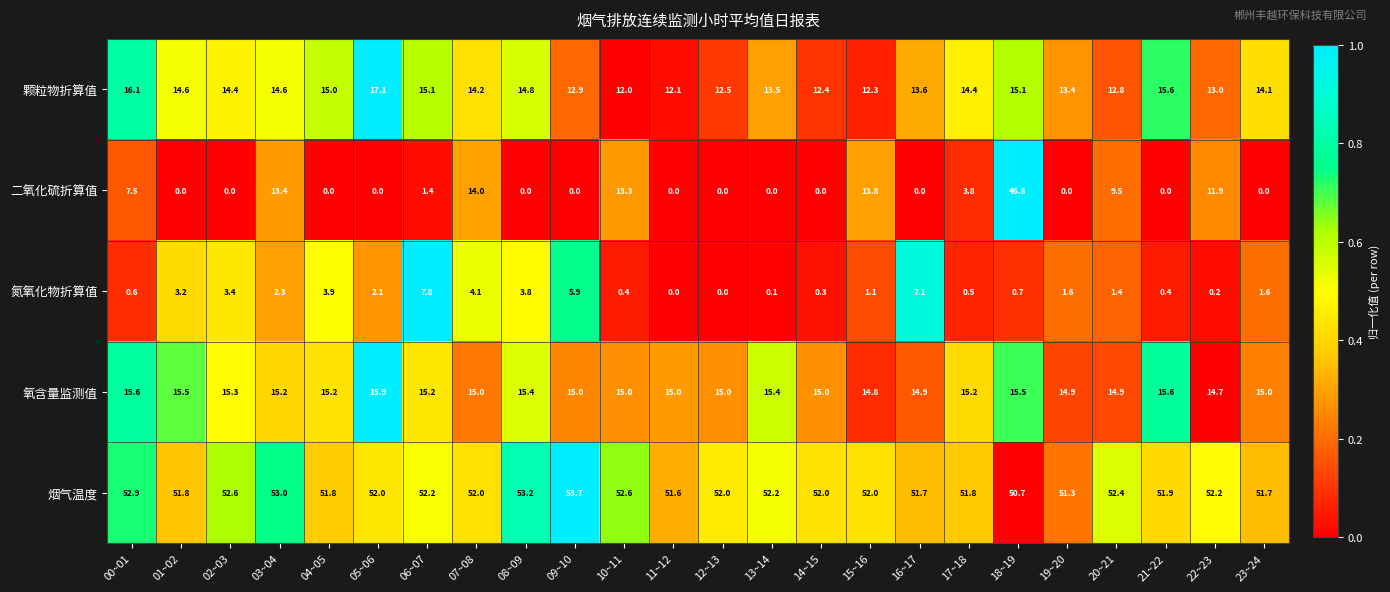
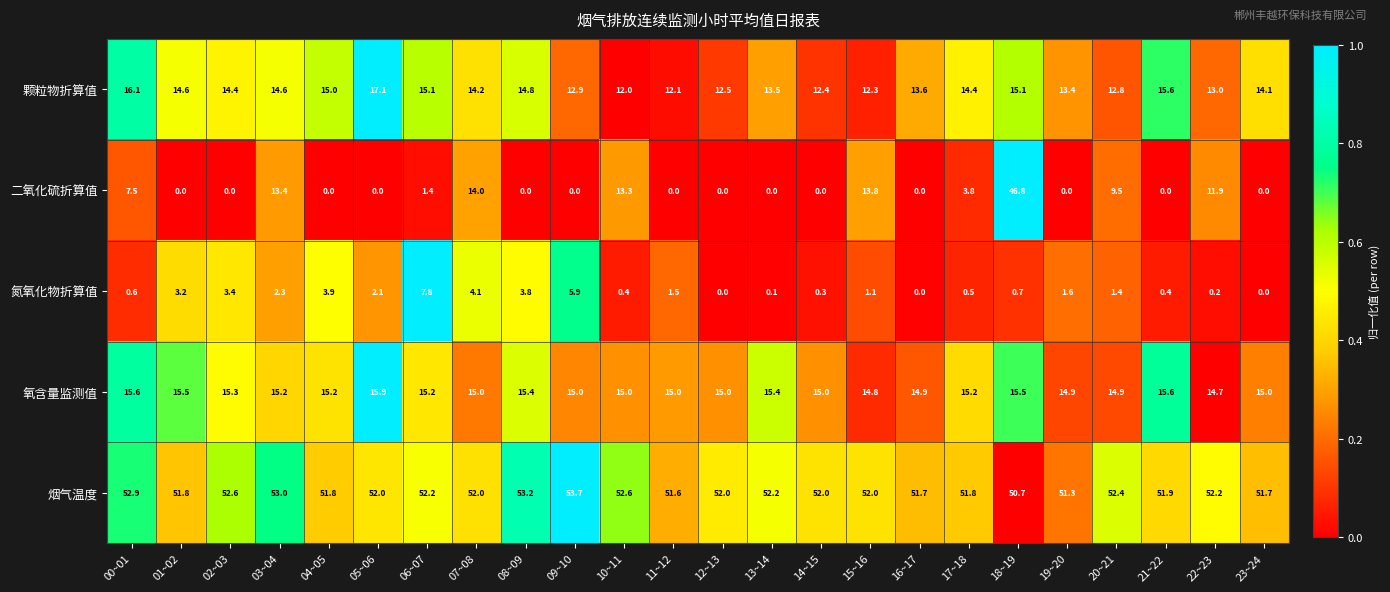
  {
    "颗粒物折算值": {
      "00~01": 16.1,
      "01~02": 14.6,
      "02~03": 14.4,
      "03~04": 14.6,
      "04~05": 15.0,
      "05~06": 17.1,
      "06~07": 15.1,
      "07~08": 14.2,
      "08~09": 14.8,
      "09~10": 12.9,
      "10~11": 12.0,
      "11~12": 12.1,
      "12~13": 12.5,
      "13~14": 13.5,
      "14~15": 12.4,
      "15~16": 12.3,
      "16~17": 13.6,
      "17~18": 14.4,
      "18~19": 15.1,
      "19~20": 13.4,
      "20~21": 12.8,
      "21~22": 15.6,
      "22~23": 13.0,
      "23~24": 14.1
    },
    "二氧化硫折算值": {
      "00~01": 7.5,
      "01~02": 0.0,
      "02~03": 0.0,
      "03~04": 13.4,
      "04~05": 0.0,
      "05~06": 0.0,
      "06~07": 1.4,
      "07~08": 14.0,
      "08~09": 0.0,
      "09~10": 0.0,
      "10~11": 13.3,
      "11~12": 0.0,
      "12~13": 0.0,
      "13~14": 0.0,
      "14~15": 0.0,
      "15~16": 13.8,
      "16~17": 0.0,
      "17~18": 3.8,
      "18~19": 46.8,
      "19~20": 0.0,
      "20~21": 9.5,
      "21~22": 0.0,
      "22~23": 11.9,
      "23~24": 0.0
    },
    "氮氧化物折算值": {
      "00~01": 0.6,
      "01~02": 3.2,
      "02~03": 3.4,
      "03~04": 2.3,
      "04~05": 3.9,
      "05~06": 2.1,
      "06~07": 7.8,
      "07~08": 4.1,
      "08~09": 3.8,
      "09~10": 5.9,
      "10~11": 0.4,
-     "11~12": 0.0,
+     "11~12": 1.5,
      "12~13": 0.0,
      "13~14": 0.1,
      "14~15": 0.3,
      "15~16": 1.1,
-     "16~17": 7.1,
+     "16~17": 0.0,
      "17~18": 0.5,
      "18~19": 0.7,
      "19~20": 1.6,
      "20~21": 1.4,
      "21~22": 0.4,
      "22~23": 0.2,
-     "23~24": 1.6
+     "23~24": 0.0
    },
    "氧含量监测值": {
      "00~01": 15.6,
      "01~02": 15.5,
      "02~03": 15.3,
      "03~04": 15.2,
      "04~05": 15.2,
      "05~06": 15.9,
      "06~07": 15.2,
      "07~08": 15.0,
      "08~09": 15.4,
      "09~10": 15.0,
      "10~11": 15.0,
      "11~12": 15.0,
      "12~13": 15.0,
      "13~14": 15.4,
      "14~15": 15.0,
      "15~16": 14.8,
      "16~17": 14.9,
      "17~18": 15.2,
      "18~19": 15.5,
      "19~20": 14.9,
      "20~21": 14.9,
      "21~22": 15.6,
      "22~23": 14.7,
      "23~24": 15.0
    },
    "烟气温度": {
      "00~01": 52.9,
      "01~02": 51.8,
      "02~03": 52.6,
      "03~04": 53.0,
      "04~05": 51.8,
      "05~06": 52.0,
      "06~07": 52.2,
      "07~08": 52.0,
      "08~09": 53.2,
      "09~10": 53.7,
      "10~11": 52.6,
      "11~12": 51.6,
      "12~13": 52.0,
      "13~14": 52.2,
      "14~15": 52.0,
      "15~16": 52.0,
      "16~17": 51.7,
      "17~18": 51.8,
      "18~19": 50.7,
      "19~20": 51.3,
      "20~21": 52.4,
      "21~22": 51.9,
      "22~23": 52.2,
      "23~24": 51.7
    }
  }
